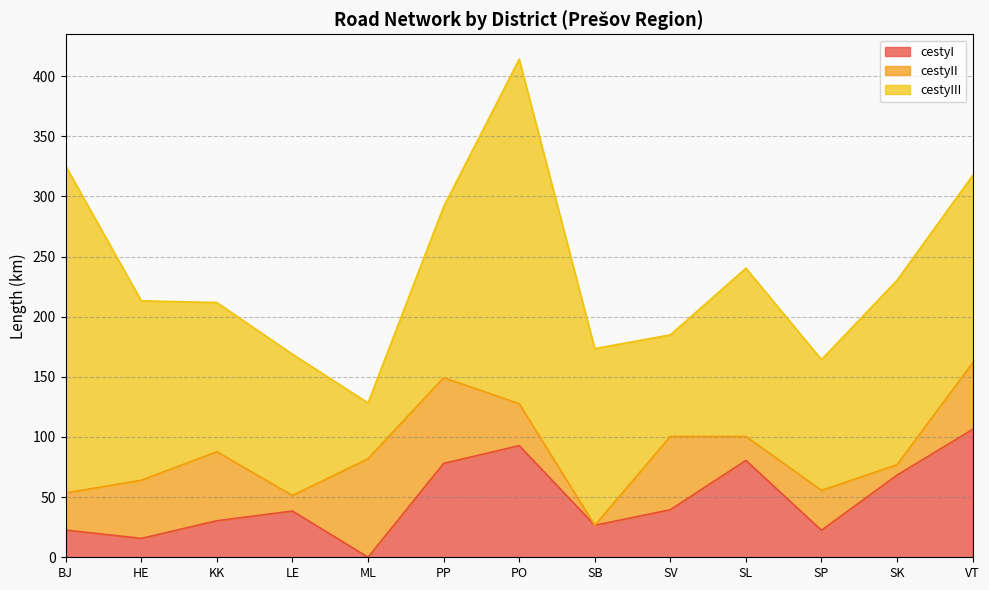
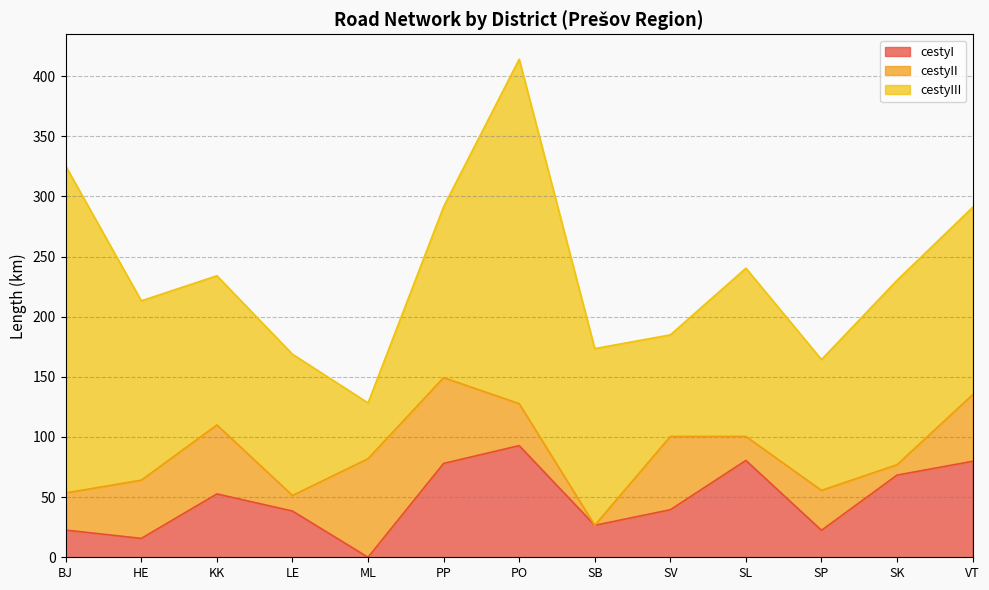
  {
    "cestyI": {
      "BJ": 23,
      "HE": 16,
-     "KK": 30,
+     "KK": 53,
      "LE": 38,
      "ML": 0,
      "PP": 78,
      "PO": 93,
      "SV": 40,
      "SL": 81,
      "SP": 22,
      "SK": 68,
-     "VT": 106
+     "VT": 80
    }
  }
